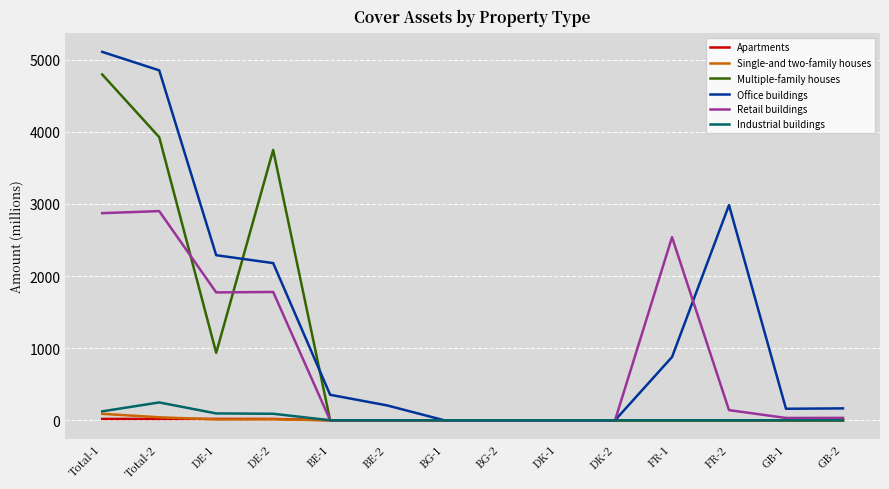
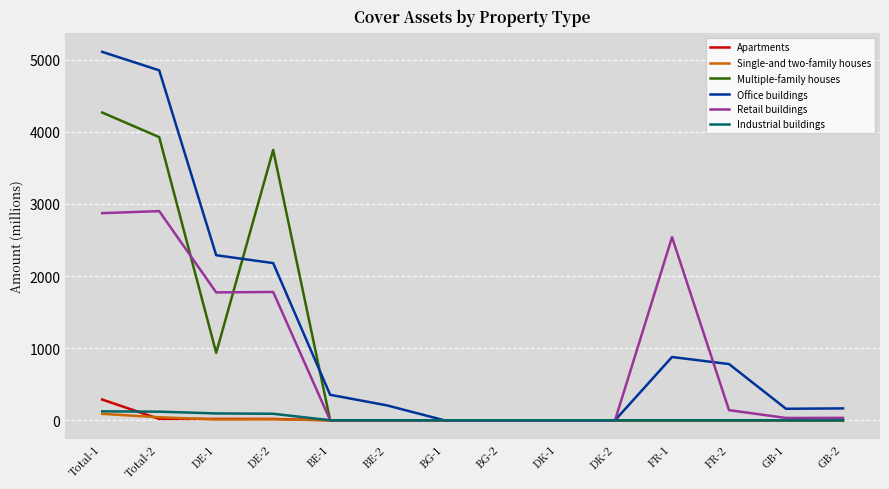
  {
    "Apartments": {
-     "Total-1": 0
+     "Total-1": 300
    },
    "Multiple-family houses": {
-     "Total-1": 4800,
+     "Total-1": 4300,
      "Total-2": 3900,
      "DE-1": 900,
      "DE-2": 3700
    },
    "Office buildings": {
      "Total-1": 5100,
      "Total-2": 4900,
      "DE-1": 2300,
      "DE-2": 2200,
      "BE-1": 400,
      "BE-2": 200,
      "FR-1": 900,
-     "FR-2": 3000,
+     "FR-2": 800,
      "GB-1": 200,
      "GB-2": 200
    },
    "Retail buildings": {
      "Total-1": 2900,
      "Total-2": 2900,
      "DE-1": 1800,
      "DE-2": 1800,
      "FR-1": 2500,
      "FR-2": 100
    },
    "Industrial buildings": {
-     "Total-2": 200,
+     "Total-2": 100,
      "DE-1": 100,
      "DE-2": 100
    }
  }
